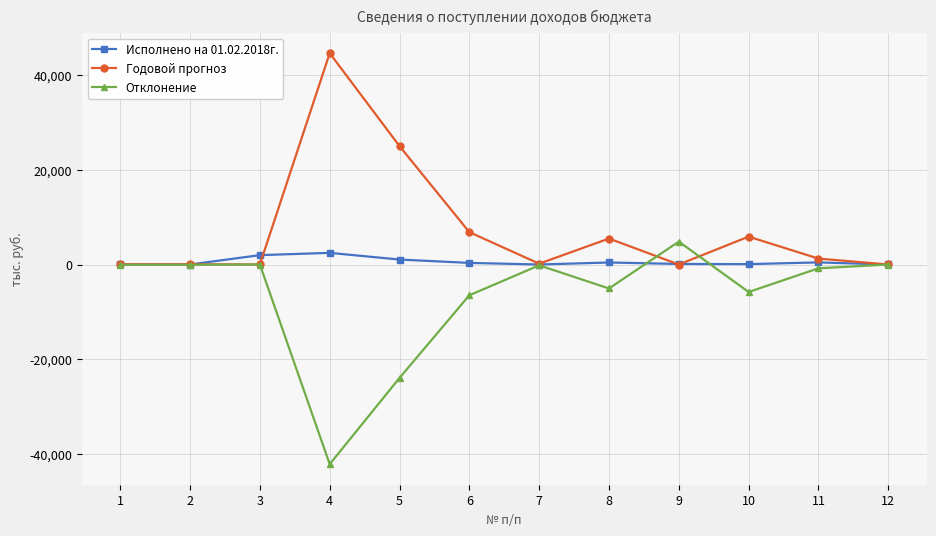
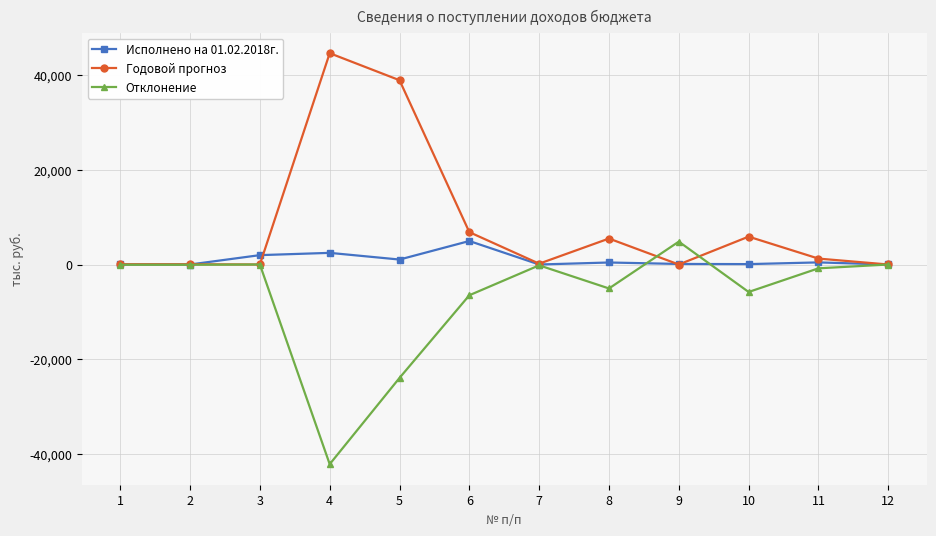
  {
    "Исполнено на 01.02.2018г.": {
      "3": "2,000",
      "4": "2,000",
      "5": "1,000",
-     "6": "0",
+     "6": "5,000",
      "8": "0",
      "10": "0",
      "11": "0"
    },
    "Годовой прогноз": {
      "4": "45,000",
-     "5": "25,000",
+     "5": "39,000",
      "6": "7,000",
      "8": "5,000",
      "10": "6,000",
      "11": "1,000"
    },
    "Отклонение": {
      "4": "-42,000",
      "5": "-24,000",
      "6": "-6,000",
      "8": "-5,000",
      "9": "5,000",
      "10": "-6,000",
      "11": "-1,000"
    }
  }
